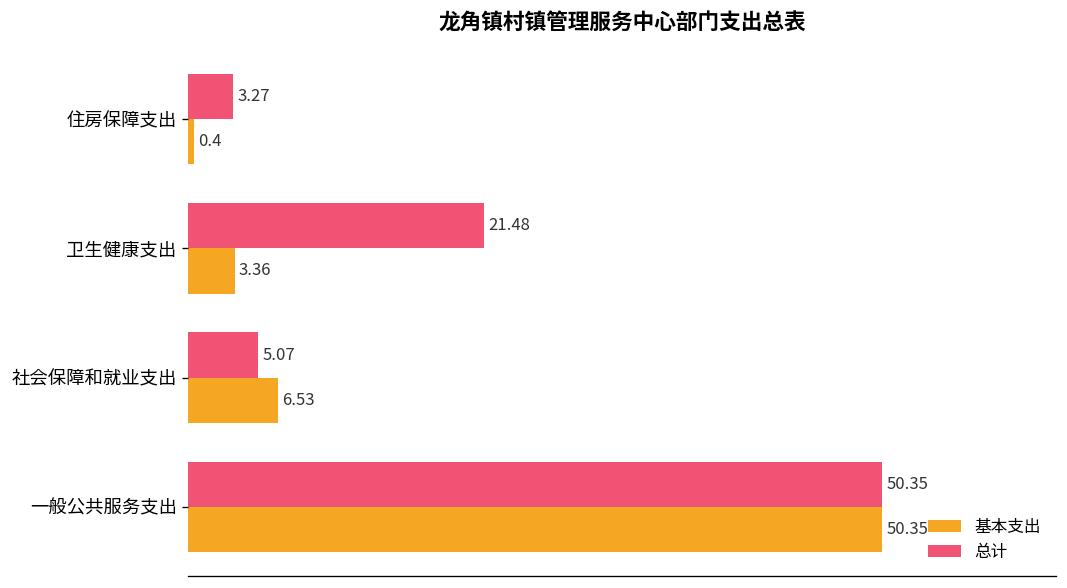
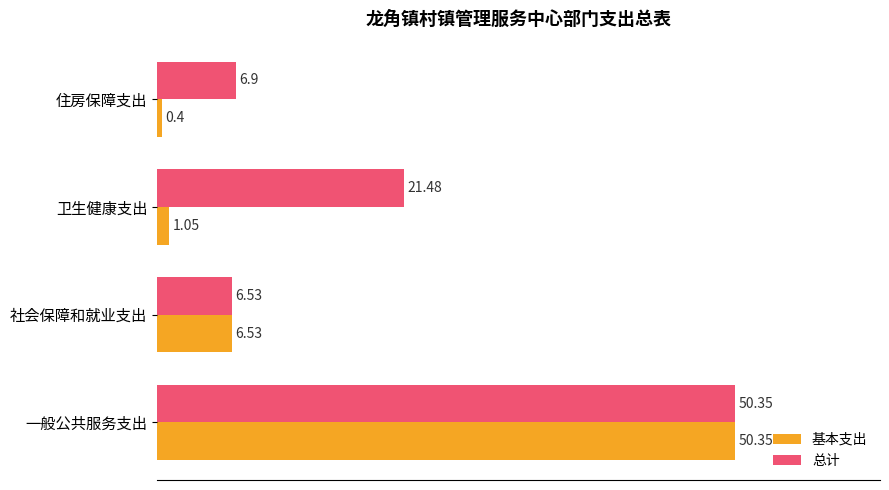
  {
    "基本支出": {
      "住房保障支出": 0.4,
-     "卫生健康支出": 3.36,
+     "卫生健康支出": 1.05,
      "社会保障和就业支出": 6.53,
      "一般公共服务支出": 50.35
    },
    "总计": {
-     "住房保障支出": 3.27,
+     "住房保障支出": 6.9,
      "卫生健康支出": 21.48,
-     "社会保障和就业支出": 5.07,
+     "社会保障和就业支出": 6.53,
      "一般公共服务支出": 50.35
    }
  }
